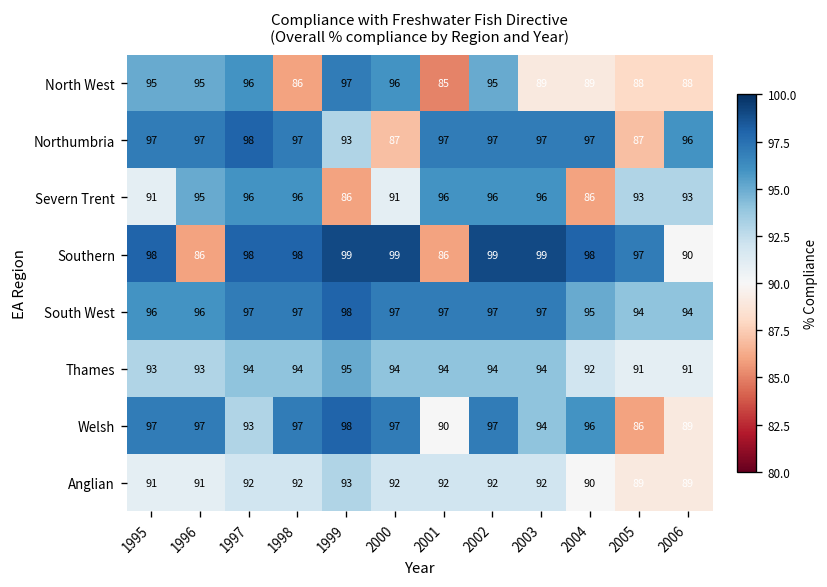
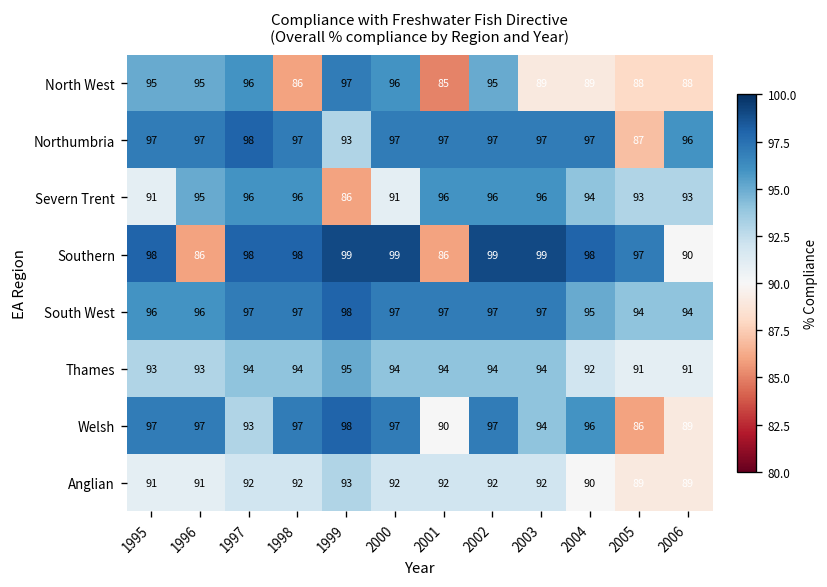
  {
    "North West": {
      "1995": 95,
      "1996": 95,
      "1997": 96,
      "1998": 86,
      "1999": 97,
      "2000": 96,
      "2001": 85,
      "2002": 95,
      "2005": 88,
      "2006": 88
    },
    "Northumbria": {
      "1995": 97,
      "1996": 97,
      "1997": 98,
      "1998": 97,
      "1999": 93,
-     "2000": 87,
+     "2000": 97,
      "2001": 97,
      "2002": 97,
      "2003": 97,
      "2004": 97,
      "2005": 87,
      "2006": 96
    },
    "Severn Trent": {
      "1995": 91,
      "1996": 95,
      "1997": 96,
      "1998": 96,
      "1999": 86,
      "2000": 91,
      "2001": 96,
      "2002": 96,
      "2003": 96,
-     "2004": 86,
+     "2004": 94,
      "2005": 93,
      "2006": 93
    },
    "Southern": {
      "1995": 98,
      "1996": 86,
      "1997": 98,
      "1998": 98,
      "1999": 99,
      "2000": 99,
      "2001": 86,
      "2002": 99,
      "2003": 99,
      "2004": 98,
      "2005": 97,
      "2006": 90
    },
    "South West": {
      "1995": 96,
      "1996": 96,
      "1997": 97,
      "1998": 97,
      "1999": 98,
      "2000": 97,
      "2001": 97,
      "2002": 97,
      "2003": 97,
      "2004": 95,
      "2005": 94,
      "2006": 94
    },
    "Thames": {
      "1995": 93,
      "1996": 93,
      "1997": 94,
      "1998": 94,
      "1999": 95,
      "2000": 94,
      "2001": 94,
      "2002": 94,
      "2003": 94,
      "2004": 92,
      "2005": 91,
      "2006": 91
    },
    "Welsh": {
      "1995": 97,
      "1996": 97,
      "1997": 93,
      "1998": 97,
      "1999": 98,
      "2000": 97,
      "2001": 90,
      "2002": 97,
      "2003": 94,
      "2004": 96,
      "2005": 86
    },
    "Anglian": {
      "1995": 91,
      "1996": 91,
      "1997": 92,
      "1998": 92,
      "1999": 93,
      "2000": 92,
      "2001": 92,
      "2002": 92,
      "2003": 92,
      "2004": 90
    }
  }
